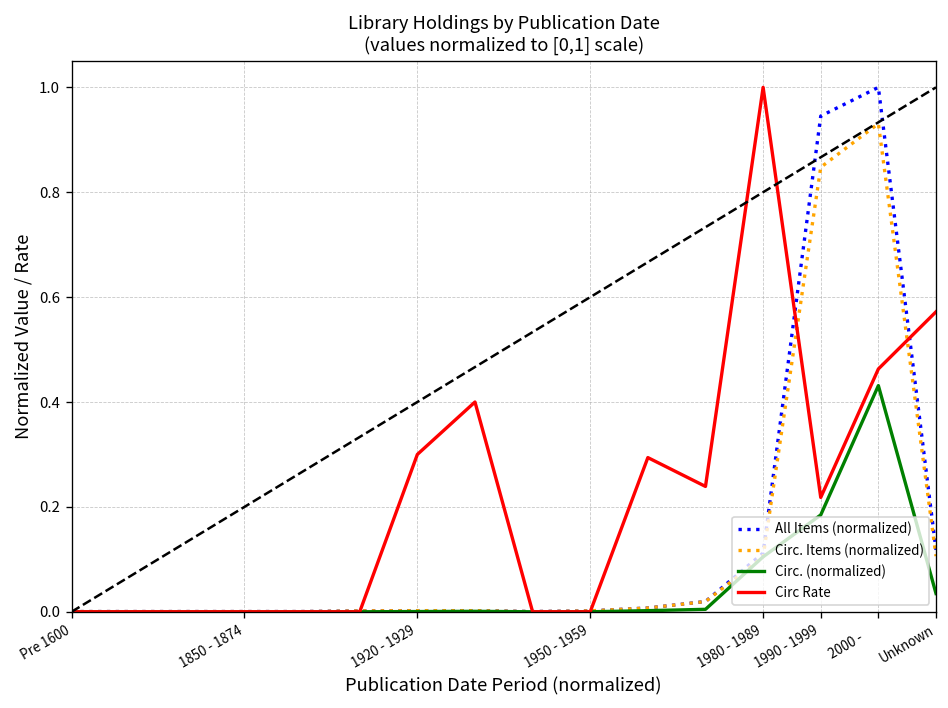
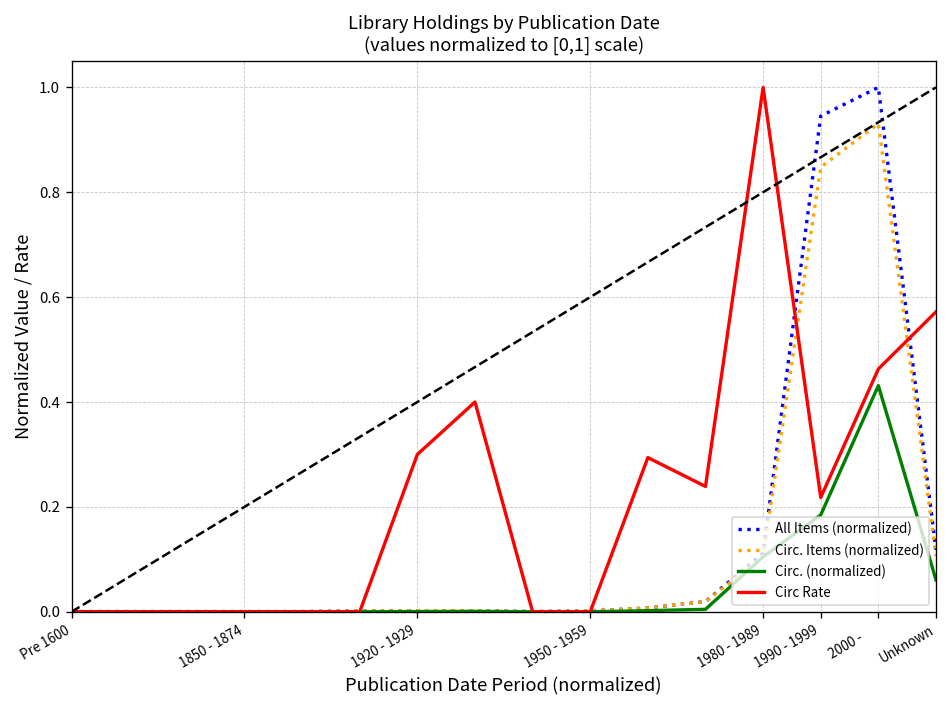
  {
    "All Items (normalized)": {
      "1990 - 1999": 0.95,
      "2000 -": 1.00,
      "Unknown": 0.12
    },
    "Circ. Items (normalized)": {
      "1990 - 1999": 0.85,
      "2000 -": 0.93,
      "Unknown": 0.11
    },
    "Circ. (normalized)": {
      "1990 - 1999": 0.18,
      "2000 -": 0.43,
-     "Unknown": 0.03
+     "Unknown": 0.06
    },
    "Circ Rate": {
      "1920 - 1929": 0.30,
      "1980 - 1989": 1.00,
      "1990 - 1999": 0.22,
      "2000 -": 0.46,
      "Unknown": 0.57
    }
  }
